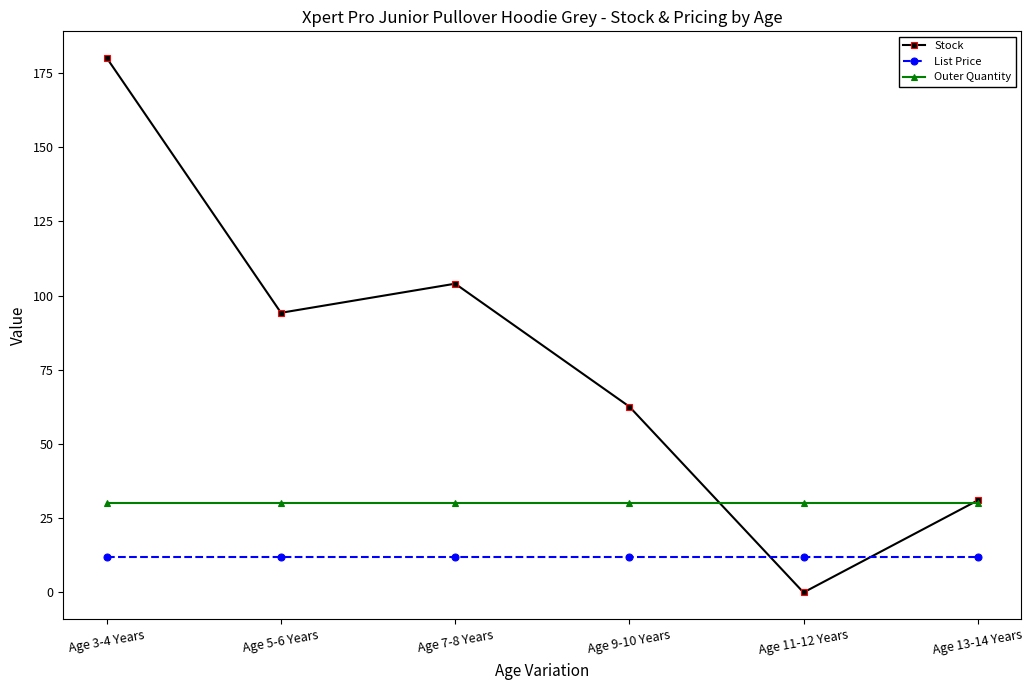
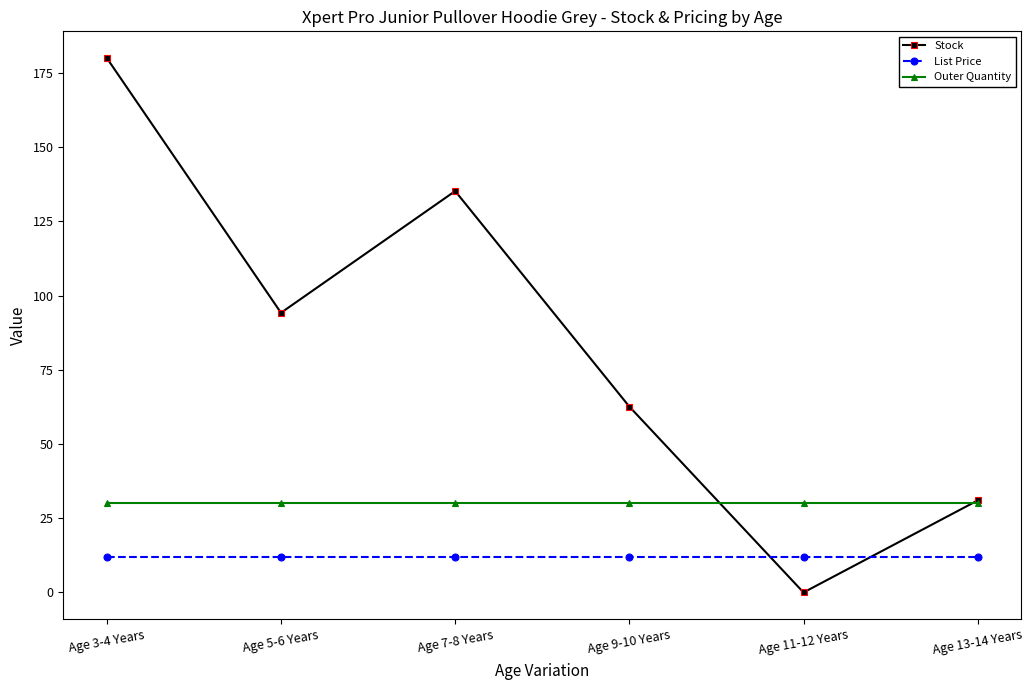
  {
    "Stock": {
      "Age 3-4 Years": 180,
      "Age 5-6 Years": 94,
-     "Age 7-8 Years": 104,
+     "Age 7-8 Years": 135,
      "Age 9-10 Years": 63,
      "Age 11-12 Years": 0,
      "Age 13-14 Years": 31
    },
    "List Price": {
      "Age 3-4 Years": 12,
      "Age 5-6 Years": 12,
      "Age 7-8 Years": 12,
      "Age 9-10 Years": 12,
      "Age 11-12 Years": 12,
      "Age 13-14 Years": 12
    },
    "Outer Quantity": {
      "Age 3-4 Years": 30,
      "Age 5-6 Years": 30,
      "Age 7-8 Years": 30,
      "Age 9-10 Years": 30,
      "Age 11-12 Years": 30,
      "Age 13-14 Years": 30
    }
  }
